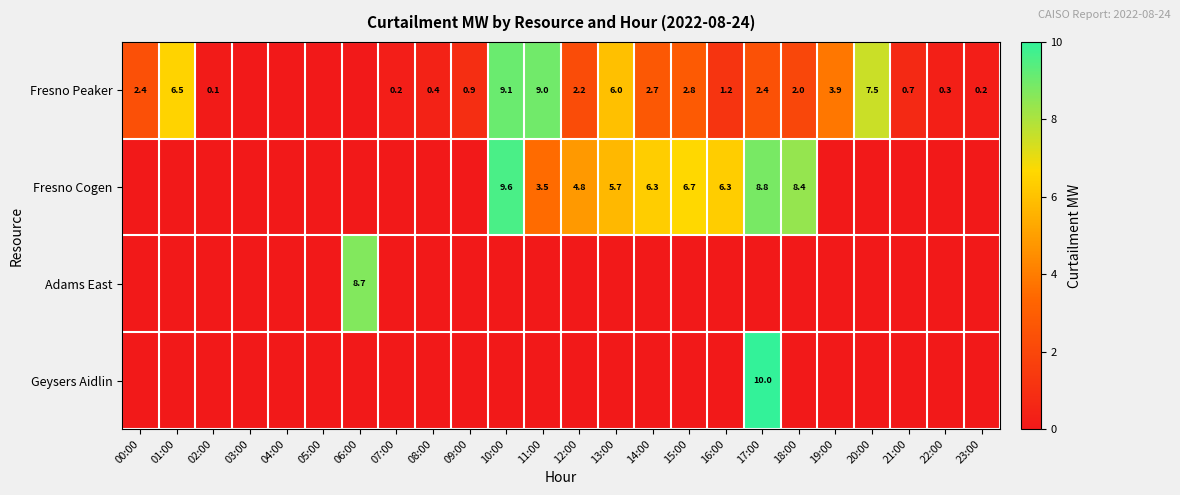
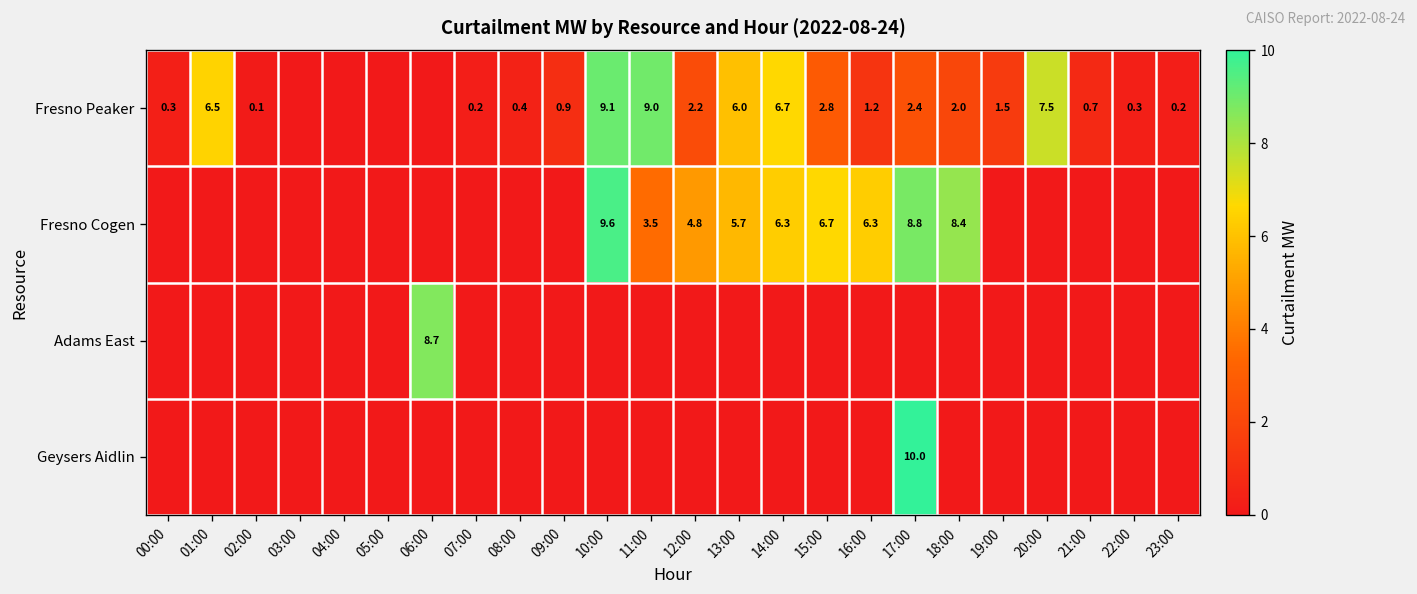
  {
    "Fresno Peaker": {
-     "00:00": 2.4,
+     "00:00": 0.3,
      "01:00": 6.5,
      "02:00": 0.1,
      "07:00": 0.2,
      "08:00": 0.4,
      "09:00": 0.9,
      "10:00": 9.1,
      "11:00": 9.0,
      "12:00": 2.2,
      "13:00": 6.0,
-     "14:00": 2.7,
+     "14:00": 6.7,
      "15:00": 2.8,
      "16:00": 1.2,
      "17:00": 2.4,
      "18:00": 2.0,
-     "19:00": 3.9,
+     "19:00": 1.5,
      "20:00": 7.5,
      "21:00": 0.7,
      "22:00": 0.3,
      "23:00": 0.2
    },
    "Fresno Cogen": {
      "10:00": 9.6,
      "11:00": 3.5,
      "12:00": 4.8,
      "13:00": 5.7,
      "14:00": 6.3,
      "15:00": 6.7,
      "16:00": 6.3,
      "17:00": 8.8,
      "18:00": 8.4
    },
    "Adams East": {
      "06:00": 8.7
    },
    "Geysers Aidlin": {
      "17:00": 10.0
    }
  }
